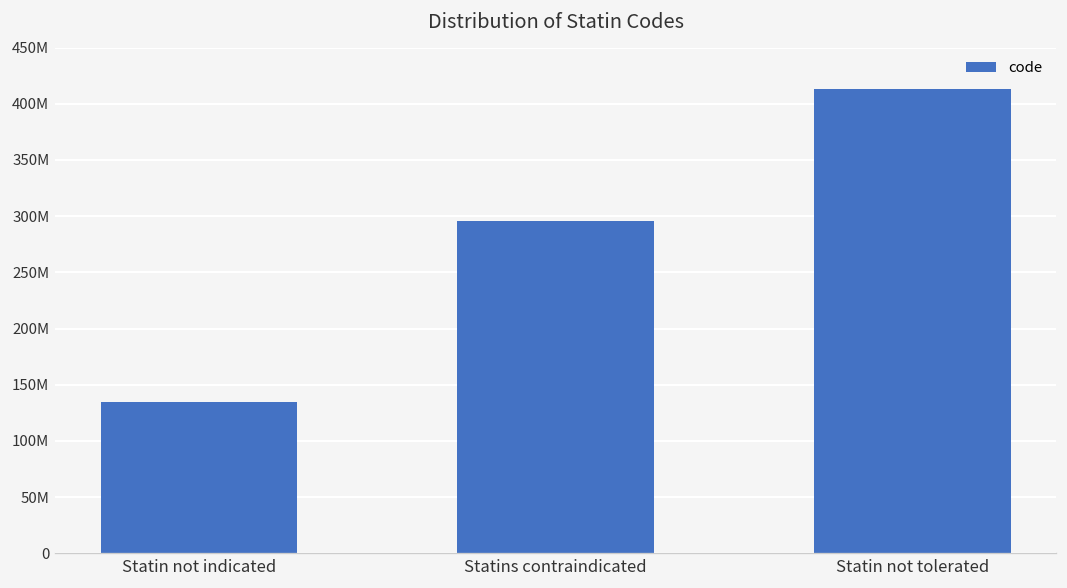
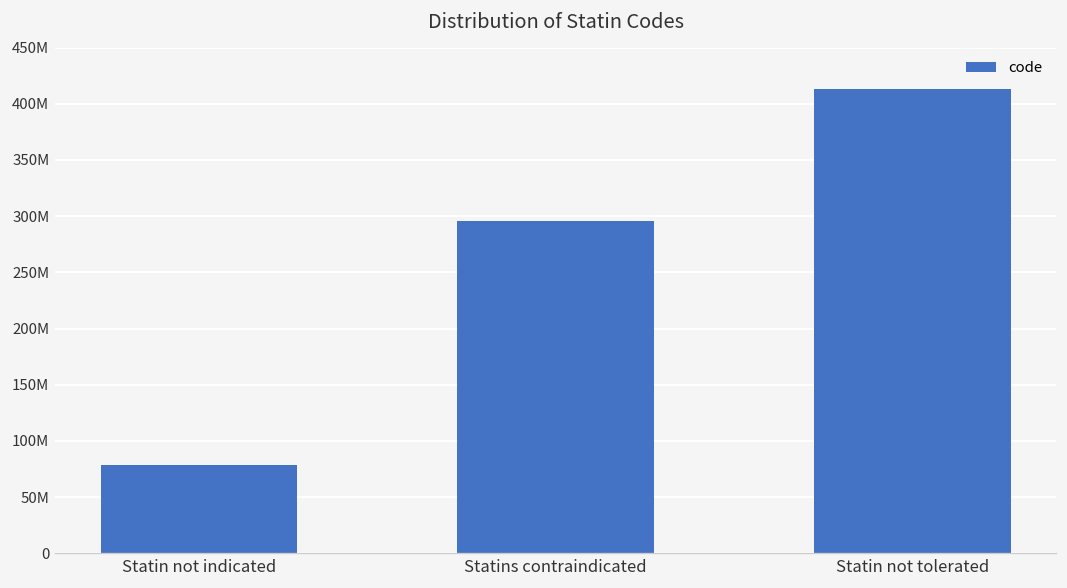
  {
-   "Statin not indicated": 130000000,
+   "Statin not indicated": 80000000,
    "Statins contraindicated": 300000000,
    "Statin not tolerated": 410000000
  }
